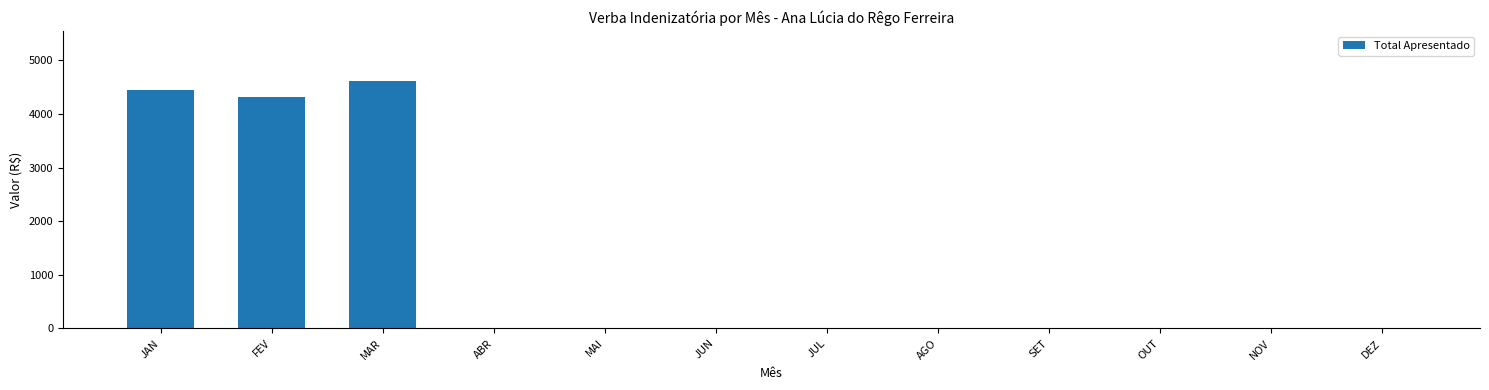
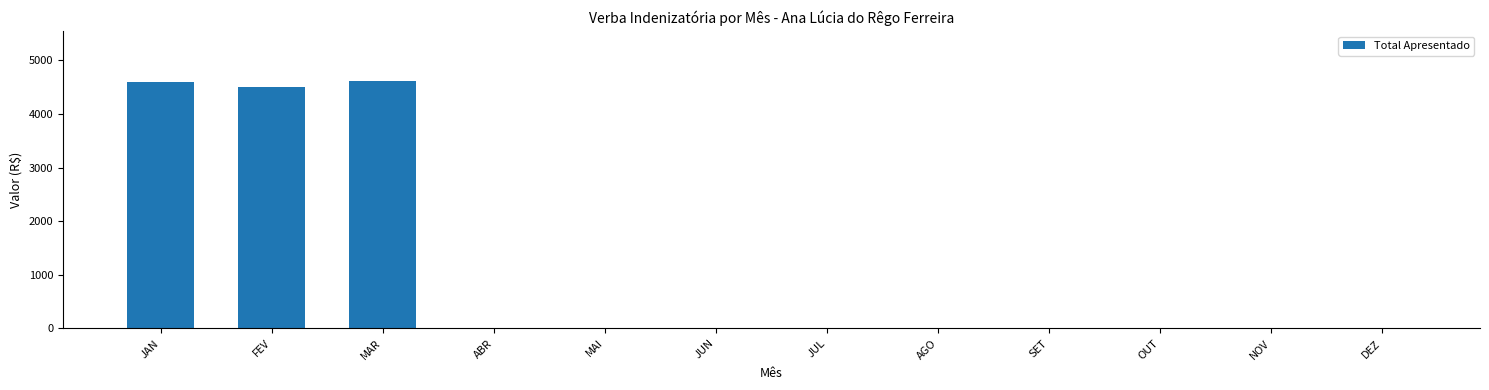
  {
-   "JAN": 4400,
-   "FEV": 4300,
+   "JAN": 4600,
+   "FEV": 4500,
    "MAR": 4600,
    "ABR": 0,
    "MAI": 0,
    "JUN": 0,
    "JUL": 0,
    "AGO": 0,
    "SET": 0,
    "OUT": 0,
    "NOV": 0,
    "DEZ": 0
  }
